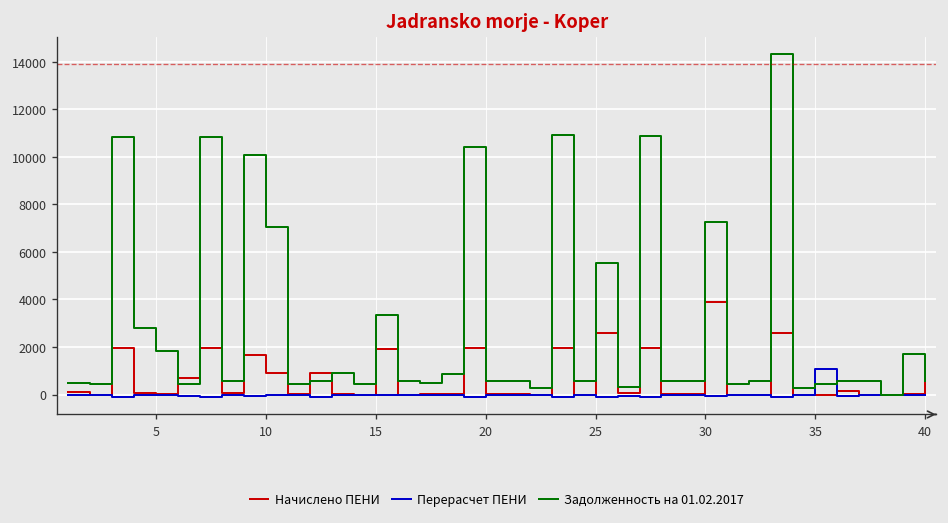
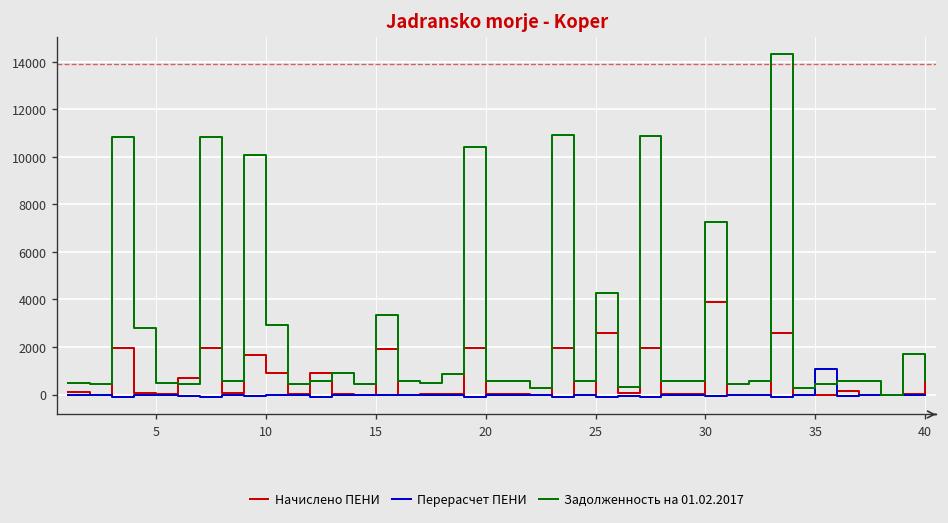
  {
    "Начислено ПЕНИ": {
      "10": 900,
      "15": 1900,
      "25": 2600,
      "30": 3900,
      "35": 0,
      "40": 900
    },
    "Перерасчет ПЕНИ": {
      "10": 0,
      "15": 0,
      "25": -100,
      "30": -100,
      "35": 1100,
      "40": 0
    },
    "Задолженность на 01.02.2017": {
-     "5": 1800,
-     "10": 7100,
+     "5": 500,
+     "10": 2900,
      "15": 3400,
      "20": 600,
-     "25": 5500,
+     "25": 4300,
      "30": 7300,
      "35": 400,
      "40": 600
    }
  }
